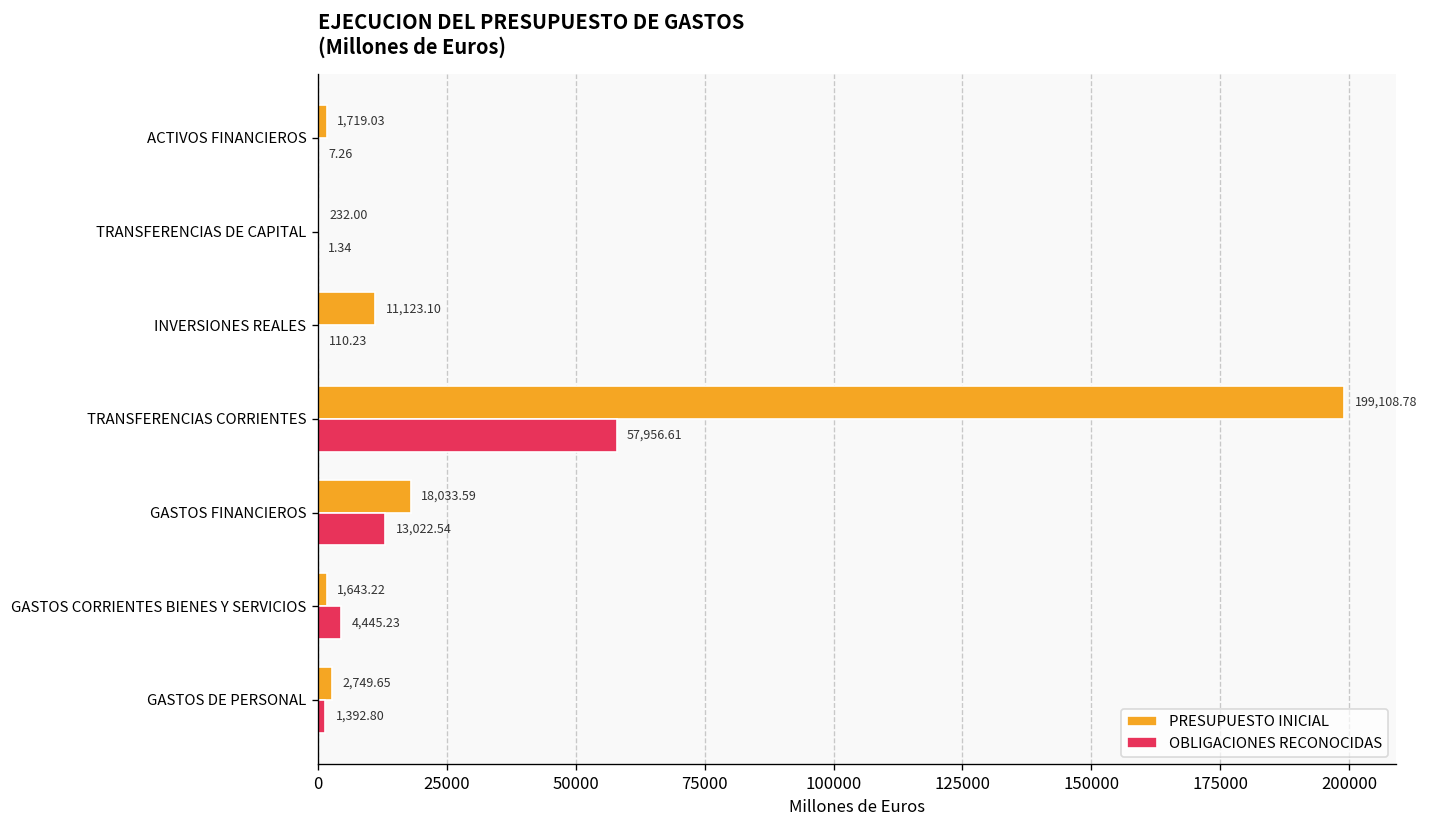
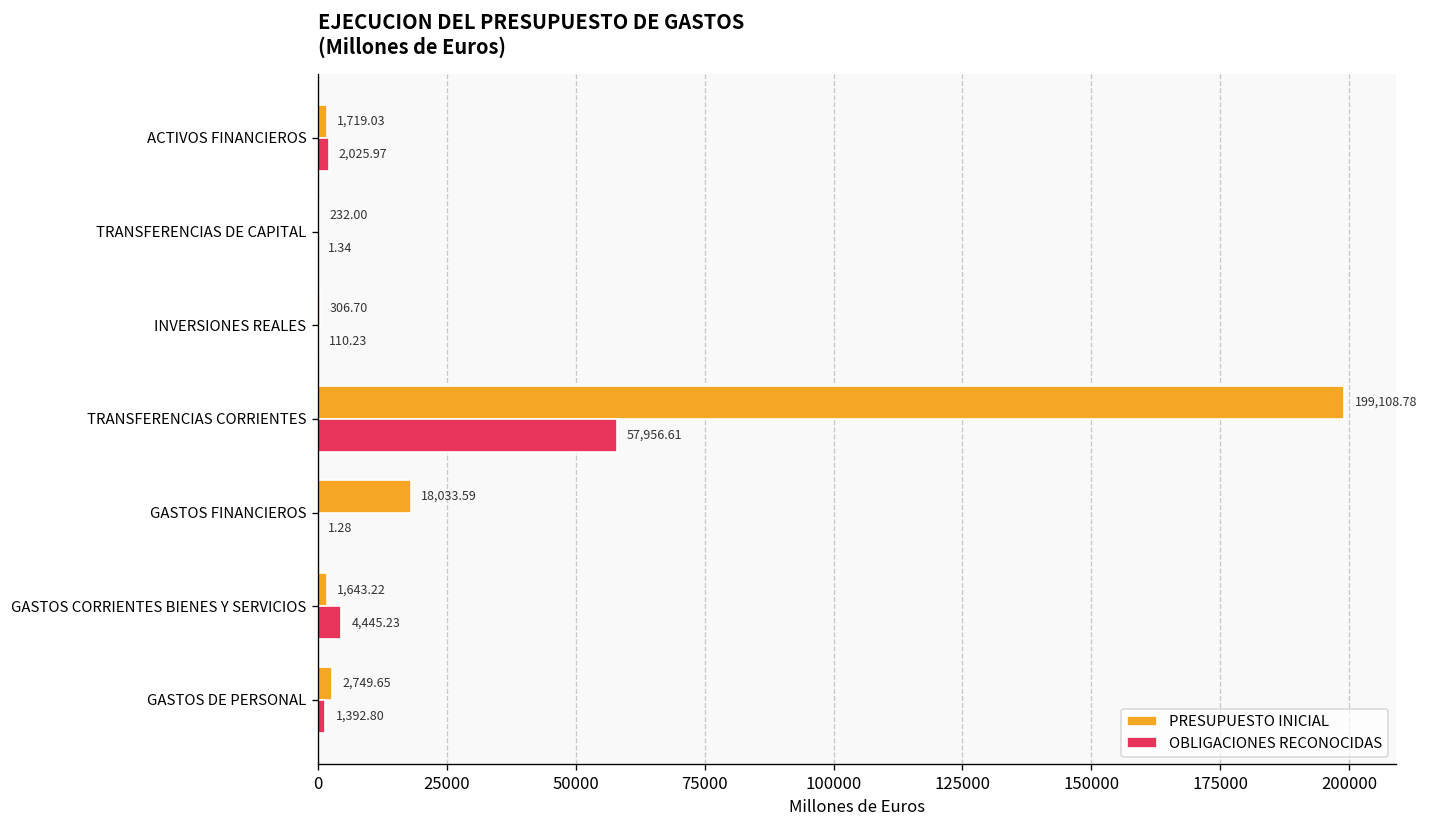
  {
    "PRESUPUESTO INICIAL": {
      "ACTIVOS FINANCIEROS": "1,719.03",
      "TRANSFERENCIAS DE CAPITAL": "232.00",
-     "INVERSIONES REALES": "11,123.10",
+     "INVERSIONES REALES": "306.70",
      "TRANSFERENCIAS CORRIENTES": "199,108.78",
      "GASTOS FINANCIEROS": "18,033.59",
      "GASTOS CORRIENTES BIENES Y SERVICIOS": "1,643.22",
      "GASTOS DE PERSONAL": "2,749.65"
    },
    "OBLIGACIONES RECONOCIDAS": {
-     "ACTIVOS FINANCIEROS": "7.26",
+     "ACTIVOS FINANCIEROS": "2,025.97",
      "TRANSFERENCIAS DE CAPITAL": "1.34",
      "INVERSIONES REALES": "110.23",
      "TRANSFERENCIAS CORRIENTES": "57,956.61",
-     "GASTOS FINANCIEROS": "13,022.54",
+     "GASTOS FINANCIEROS": "1.28",
      "GASTOS CORRIENTES BIENES Y SERVICIOS": "4,445.23",
      "GASTOS DE PERSONAL": "1,392.80"
    }
  }
